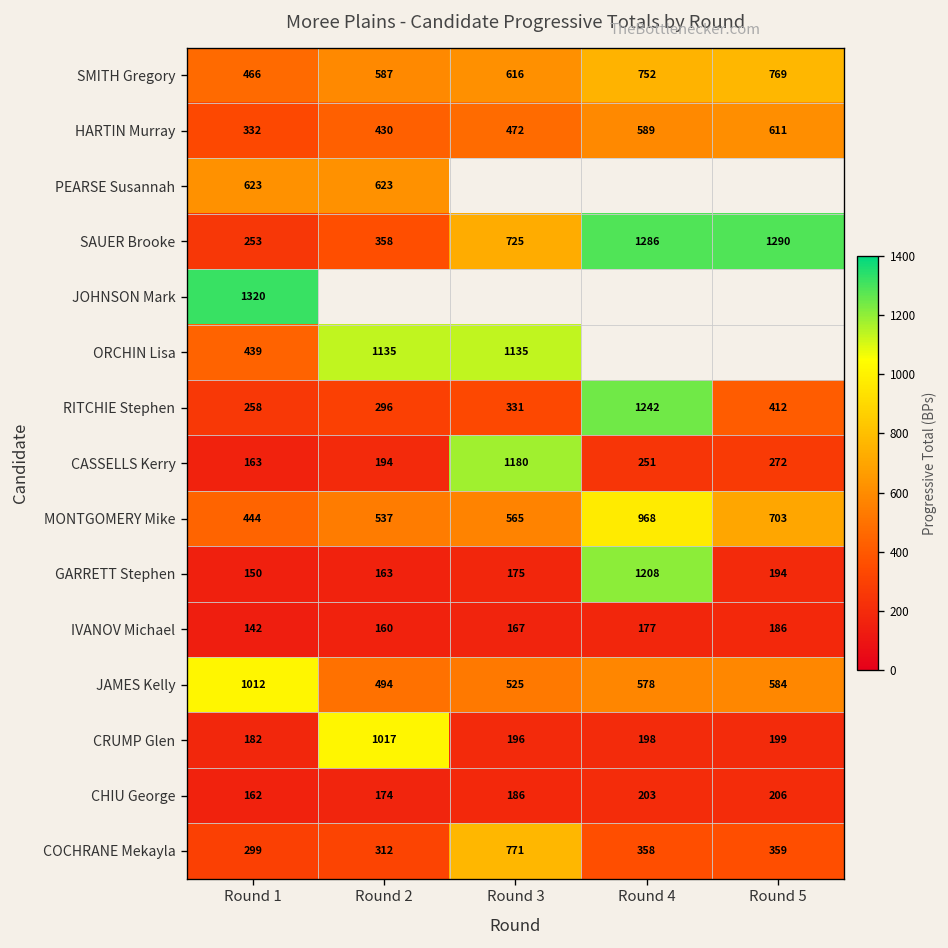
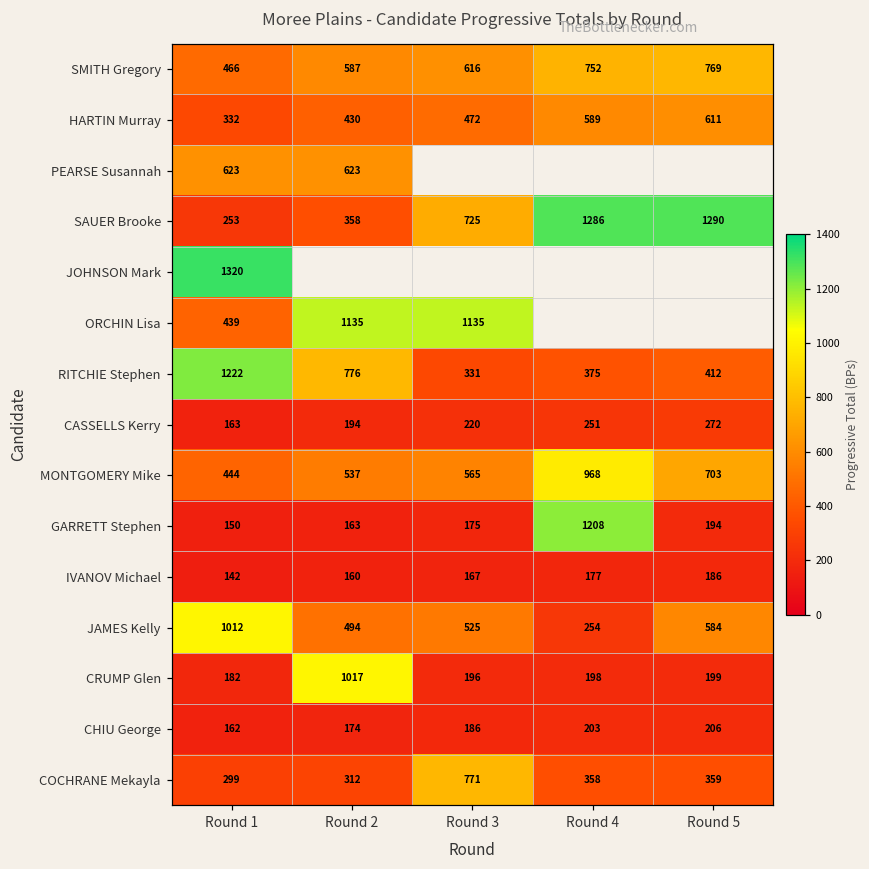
  {
    "SMITH Gregory": {
      "Round 1": 466,
      "Round 2": 587,
      "Round 3": 616,
      "Round 4": 752,
      "Round 5": 769
    },
    "HARTIN Murray": {
      "Round 1": 332,
      "Round 2": 430,
      "Round 3": 472,
      "Round 4": 589,
      "Round 5": 611
    },
    "PEARSE Susannah": {
      "Round 1": 623,
      "Round 2": 623
    },
    "SAUER Brooke": {
      "Round 1": 253,
      "Round 2": 358,
      "Round 3": 725,
      "Round 4": 1286,
      "Round 5": 1290
    },
    "JOHNSON Mark": {
      "Round 1": 1320
    },
    "ORCHIN Lisa": {
      "Round 1": 439,
      "Round 2": 1135,
      "Round 3": 1135
    },
    "RITCHIE Stephen": {
-     "Round 1": 258,
-     "Round 2": 296,
+     "Round 1": 1222,
+     "Round 2": 776,
      "Round 3": 331,
-     "Round 4": 1242,
+     "Round 4": 375,
      "Round 5": 412
    },
    "CASSELLS Kerry": {
      "Round 1": 163,
      "Round 2": 194,
-     "Round 3": 1180,
+     "Round 3": 220,
      "Round 4": 251,
      "Round 5": 272
    },
    "MONTGOMERY Mike": {
      "Round 1": 444,
      "Round 2": 537,
      "Round 3": 565,
      "Round 4": 968,
      "Round 5": 703
    },
    "GARRETT Stephen": {
      "Round 1": 150,
      "Round 2": 163,
      "Round 3": 175,
      "Round 4": 1208,
      "Round 5": 194
    },
    "IVANOV Michael": {
      "Round 1": 142,
      "Round 2": 160,
      "Round 3": 167,
      "Round 4": 177,
      "Round 5": 186
    },
    "JAMES Kelly": {
      "Round 1": 1012,
      "Round 2": 494,
      "Round 3": 525,
-     "Round 4": 578,
+     "Round 4": 254,
      "Round 5": 584
    },
    "CRUMP Glen": {
      "Round 1": 182,
      "Round 2": 1017,
      "Round 3": 196,
      "Round 4": 198,
      "Round 5": 199
    },
    "CHIU George": {
      "Round 1": 162,
      "Round 2": 174,
      "Round 3": 186,
      "Round 4": 203,
      "Round 5": 206
    },
    "COCHRANE Mekayla": {
      "Round 1": 299,
      "Round 2": 312,
      "Round 3": 771,
      "Round 4": 358,
      "Round 5": 359
    }
  }
